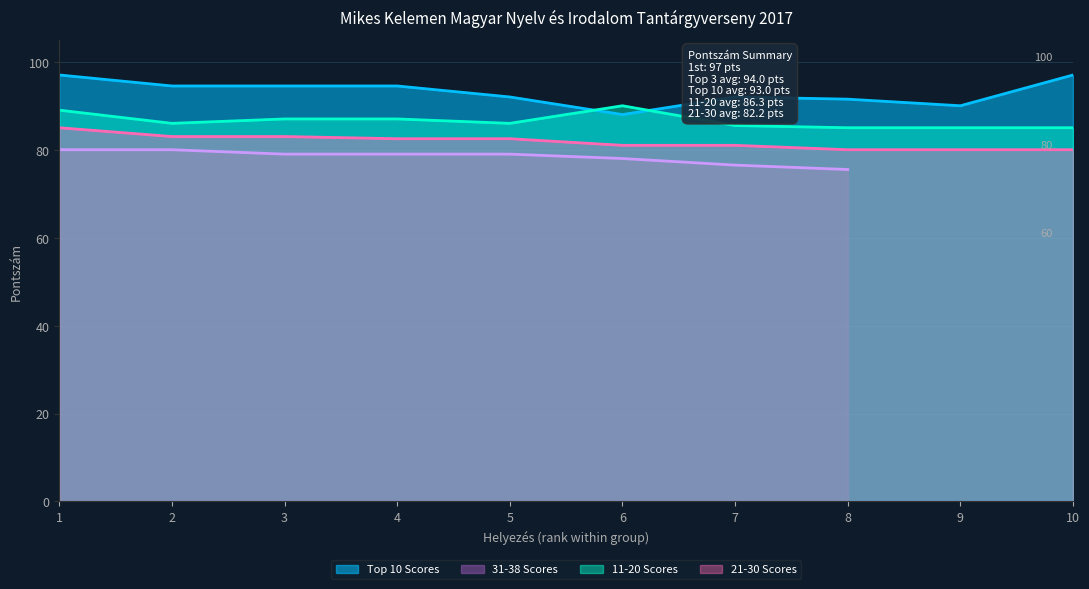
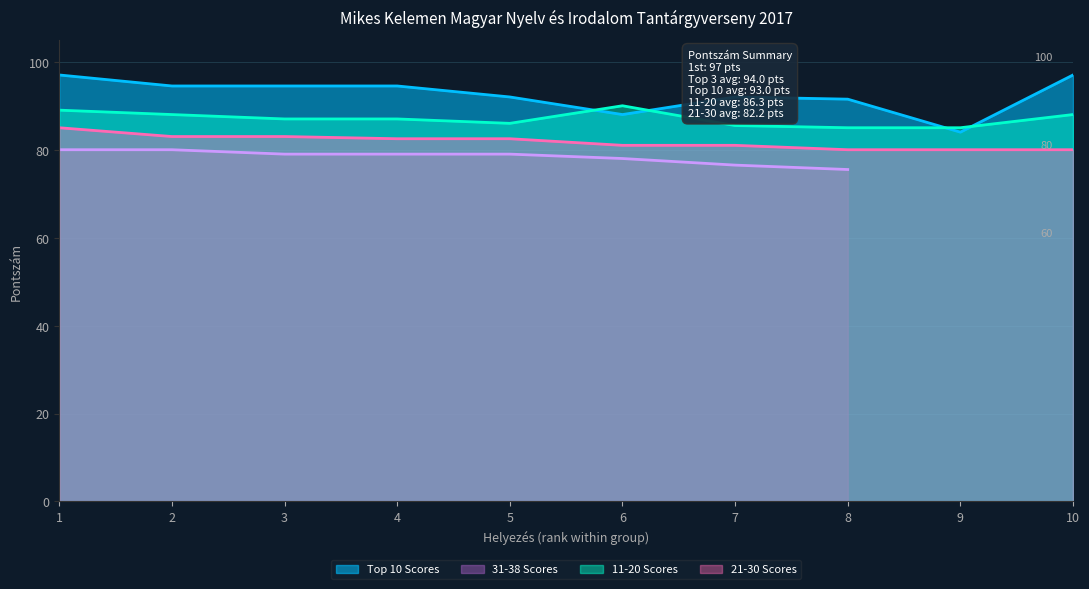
  {
    "Top 10 Scores": {
      "1": 97,
      "2": 95,
      "3": 95,
      "4": 95,
      "5": 92,
      "6": 88,
      "8": 92,
-     "9": 90
+     "9": 84
    },
    "11-20 Scores": {
      "1": 89,
-     "2": 86,
+     "2": 88,
      "3": 87,
      "4": 87,
      "5": 86,
      "6": 90,
      "7": 86,
      "8": 85,
      "9": 85,
-     "10": 85
+     "10": 88
    }
  }
